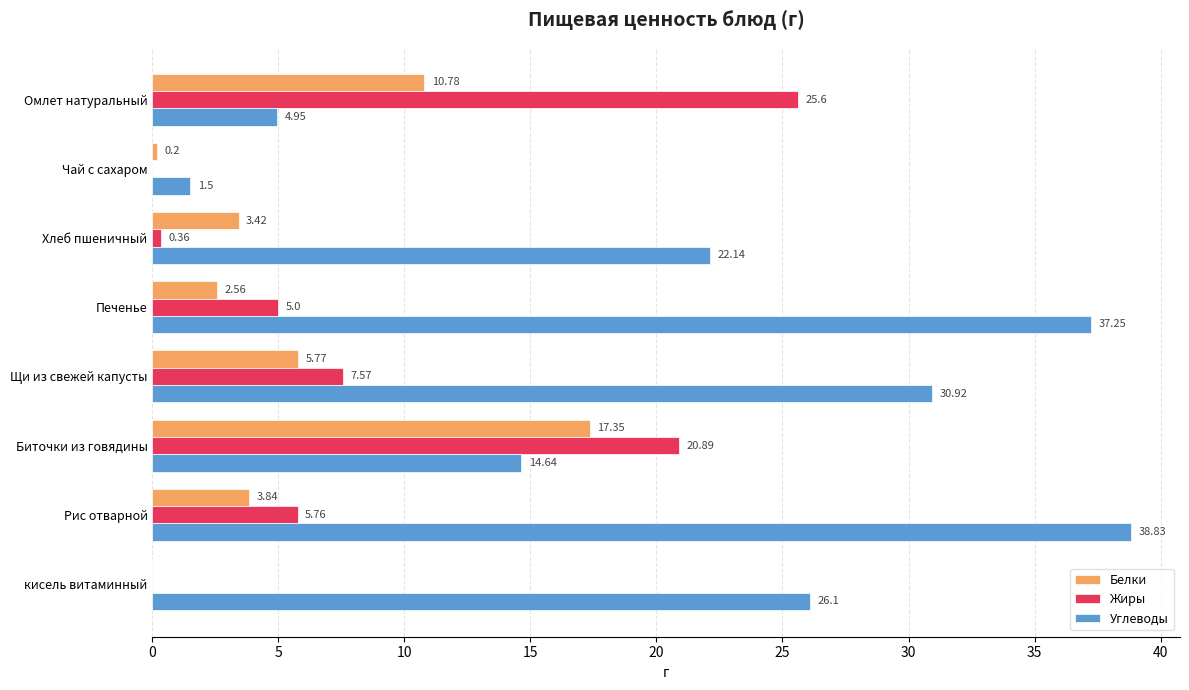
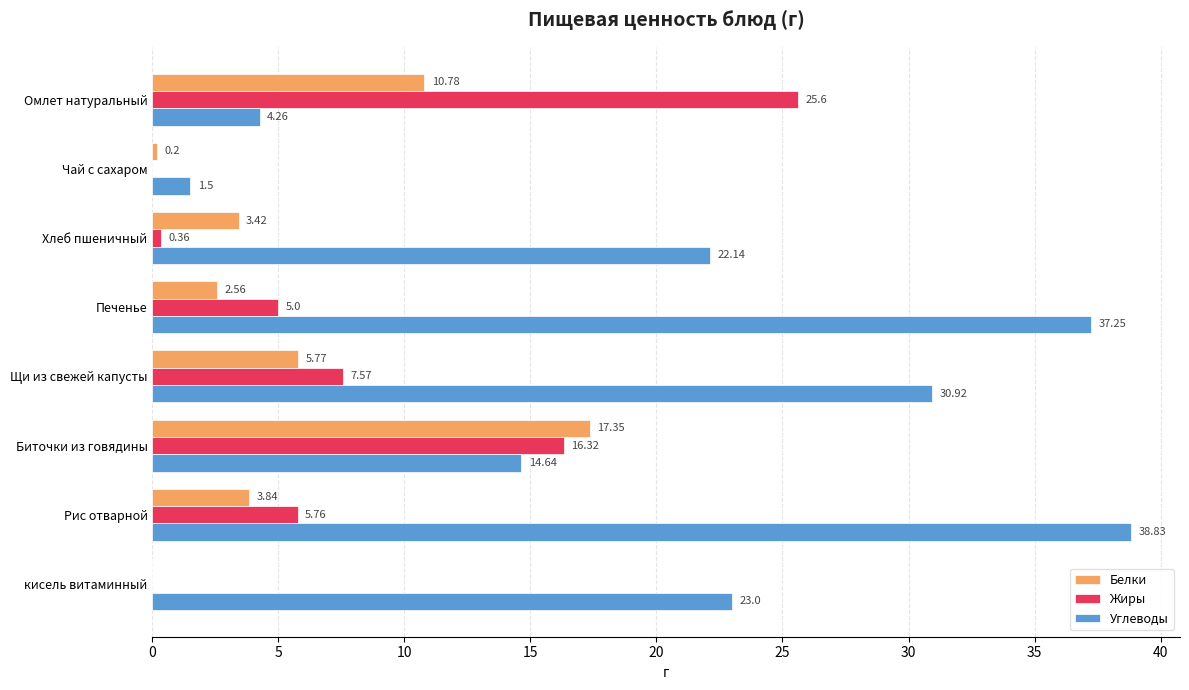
  {
    "Белки": {
      "Омлет натуральный": 10.78,
      "Чай с сахаром": 0.2,
      "Хлеб пшеничный": 3.42,
      "Печенье": 2.56,
      "Щи из свежей капусты": 5.77,
      "Биточки из говядины": 17.35,
      "Рис отварной": 3.84
    },
    "Жиры": {
      "Омлет натуральный": 25.6,
      "Хлеб пшеничный": 0.36,
      "Печенье": 5.0,
      "Щи из свежей капусты": 7.57,
-     "Биточки из говядины": 20.89,
+     "Биточки из говядины": 16.32,
      "Рис отварной": 5.76
    },
    "Углеводы": {
-     "Омлет натуральный": 4.95,
+     "Омлет натуральный": 4.26,
      "Чай с сахаром": 1.5,
      "Хлеб пшеничный": 22.14,
      "Печенье": 37.25,
      "Щи из свежей капусты": 30.92,
      "Биточки из говядины": 14.64,
      "Рис отварной": 38.83,
-     "кисель витаминный": 26.1
+     "кисель витаминный": 23.0
    }
  }
